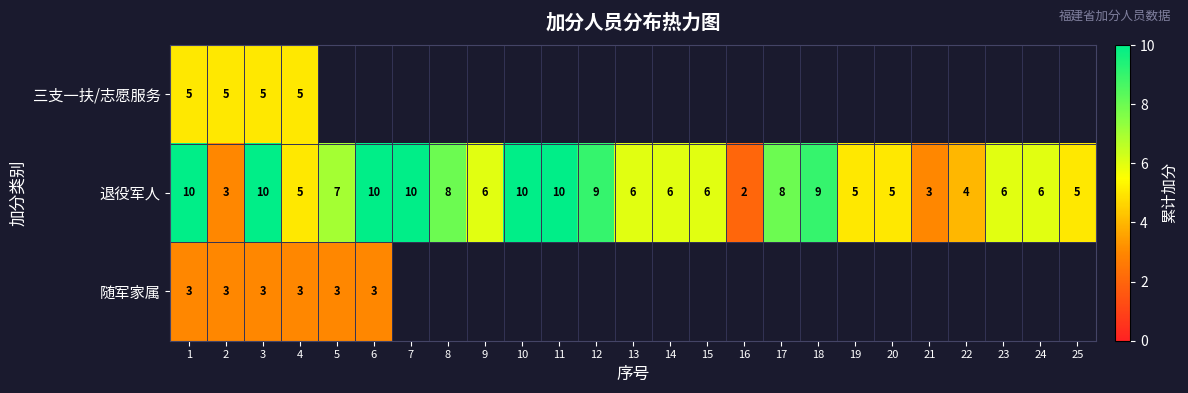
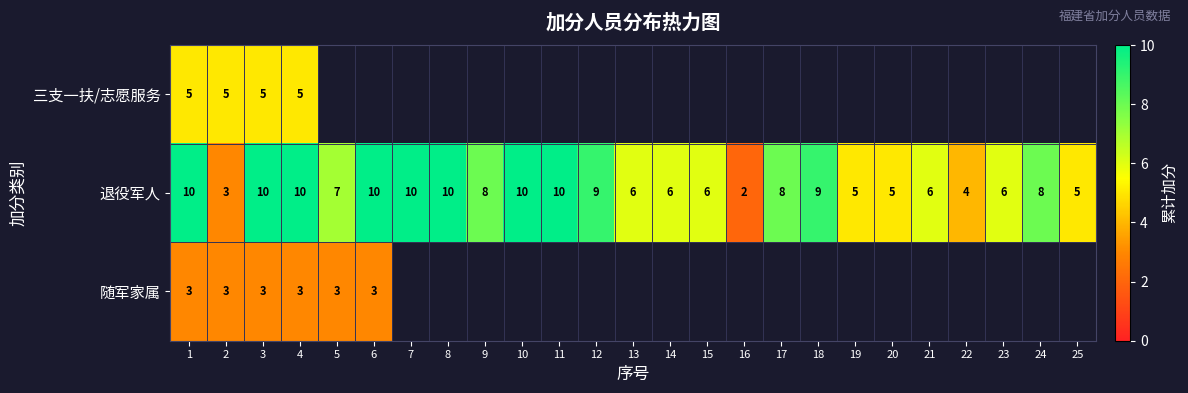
  {
    "三支一扶/志愿服务": {
      "1": 5,
      "2": 5,
      "3": 5,
      "4": 5
    },
    "退役军人": {
      "1": 10,
      "2": 3,
      "3": 10,
-     "4": 5,
+     "4": 10,
      "5": 7,
      "6": 10,
      "7": 10,
-     "8": 8,
-     "9": 6,
+     "8": 10,
+     "9": 8,
      "10": 10,
      "11": 10,
      "12": 9,
      "13": 6,
      "14": 6,
      "15": 6,
      "16": 2,
      "17": 8,
      "18": 9,
      "19": 5,
      "20": 5,
-     "21": 3,
+     "21": 6,
      "22": 4,
      "23": 6,
-     "24": 6,
+     "24": 8,
      "25": 5
    },
    "随军家属": {
      "1": 3,
      "2": 3,
      "3": 3,
      "4": 3,
      "5": 3,
      "6": 3
    }
  }
